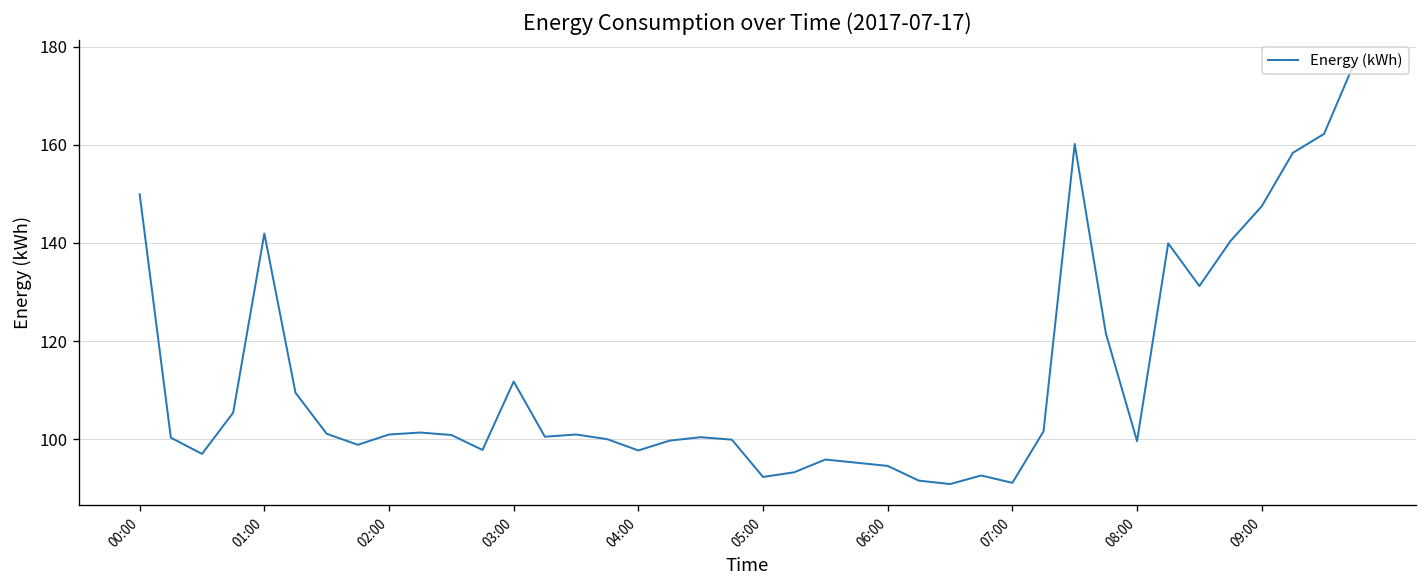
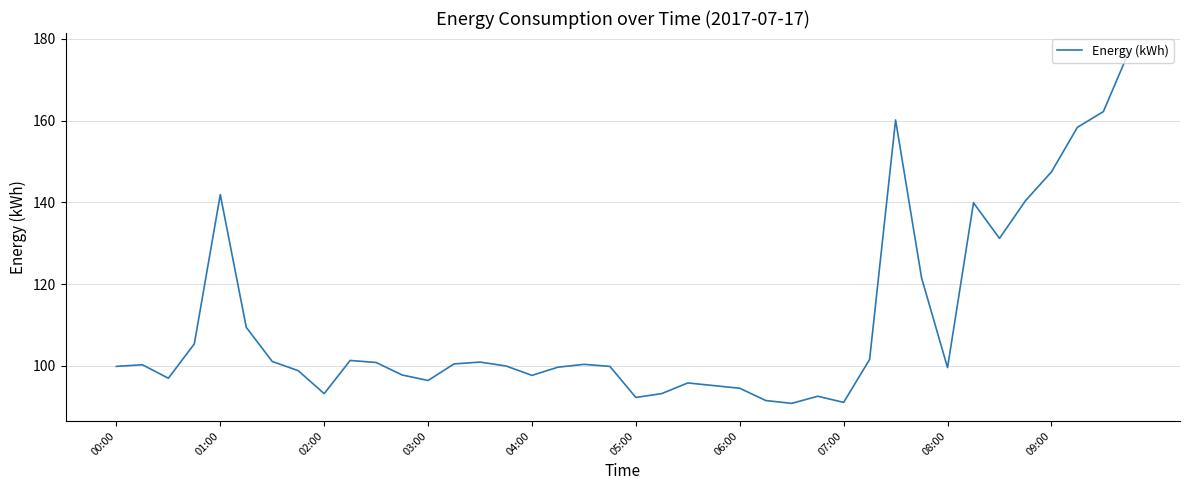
  {
-   "00:00": 150,
+   "00:00": 100,
    "01:00": 142,
-   "02:00": 101,
-   "03:00": 112,
+   "02:00": 93,
+   "03:00": 96,
    "04:00": 98,
    "05:00": 92,
    "06:00": 95,
    "07:00": 91,
    "08:00": 100,
    "09:00": 147
  }
